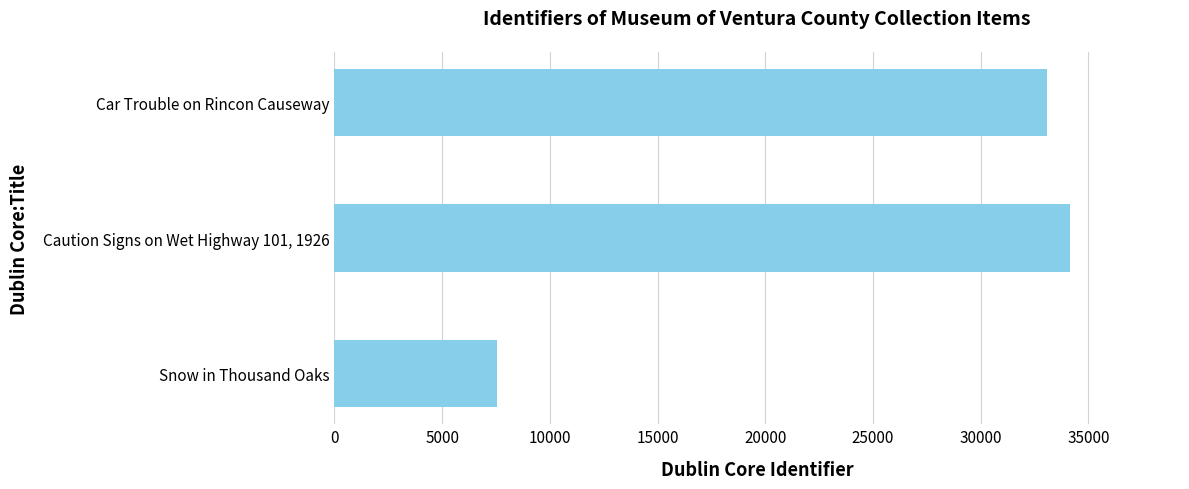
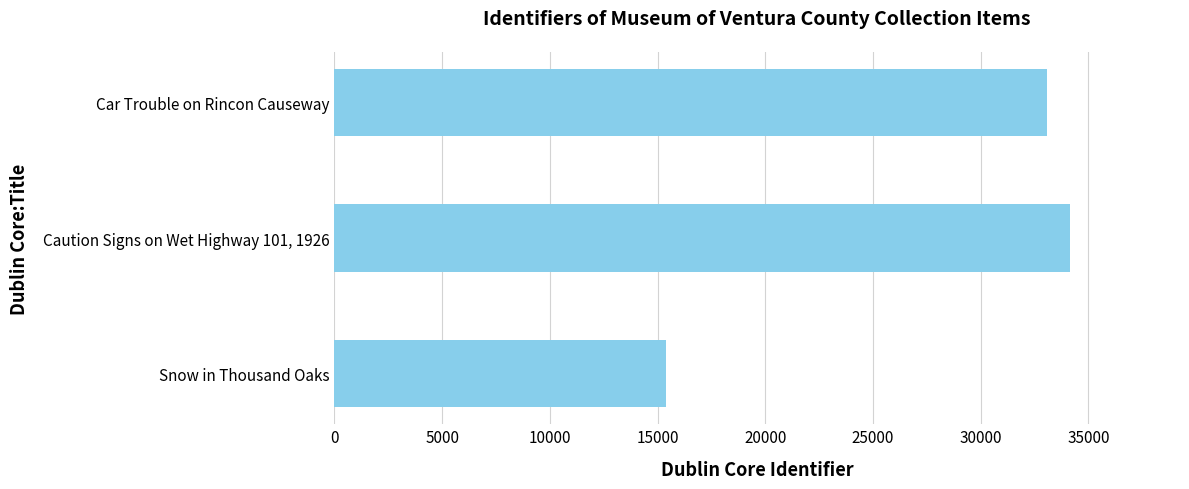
  {
    "Car Trouble on Rincon Causeway": 33100,
    "Caution Signs on Wet Highway 101, 1926": 34100,
-   "Snow in Thousand Oaks": 7500
+   "Snow in Thousand Oaks": 15400
  }
